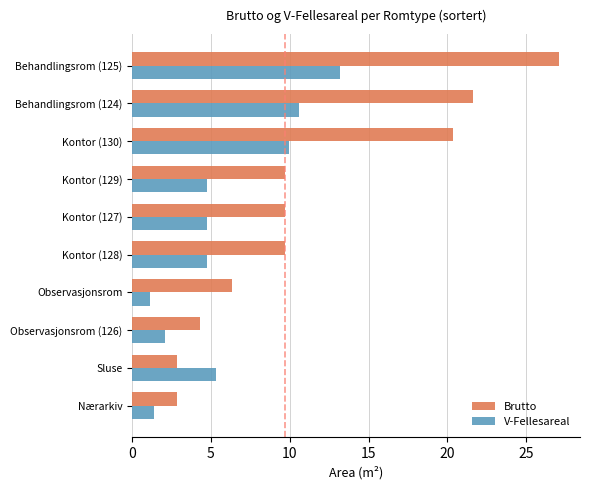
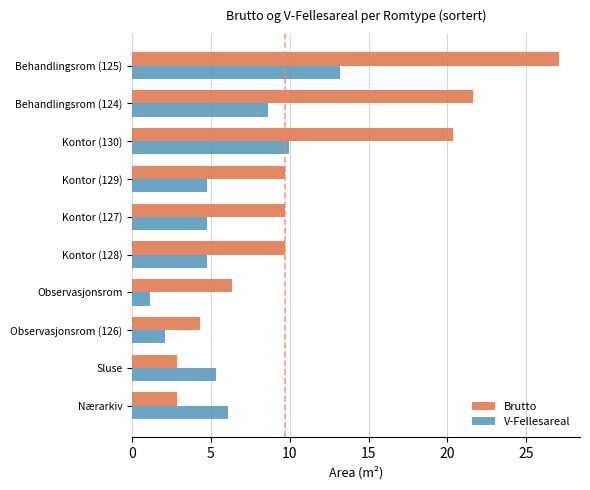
  {
    "Brutto": {
      "Behandlingsrom (125)": 27.1,
      "Behandlingsrom (124)": 21.7,
      "Kontor (130)": 20.4,
      "Kontor (129)": 9.7,
      "Kontor (127)": 9.7,
      "Kontor (128)": 9.7,
      "Observasjonsrom": 6.3,
      "Observasjonsrom (126)": 4.3,
      "Sluse": 2.9,
      "Nærarkiv": 2.9
    },
    "V-Fellesareal": {
      "Behandlingsrom (125)": 13.2,
-     "Behandlingsrom (124)": 10.6,
+     "Behandlingsrom (124)": 8.6,
      "Kontor (130)": 9.9,
      "Kontor (129)": 4.7,
      "Kontor (127)": 4.7,
      "Kontor (128)": 4.7,
      "Observasjonsrom": 1.2,
      "Observasjonsrom (126)": 2.1,
      "Sluse": 5.3,
-     "Nærarkiv": 1.4
+     "Nærarkiv": 6.1
    }
  }
